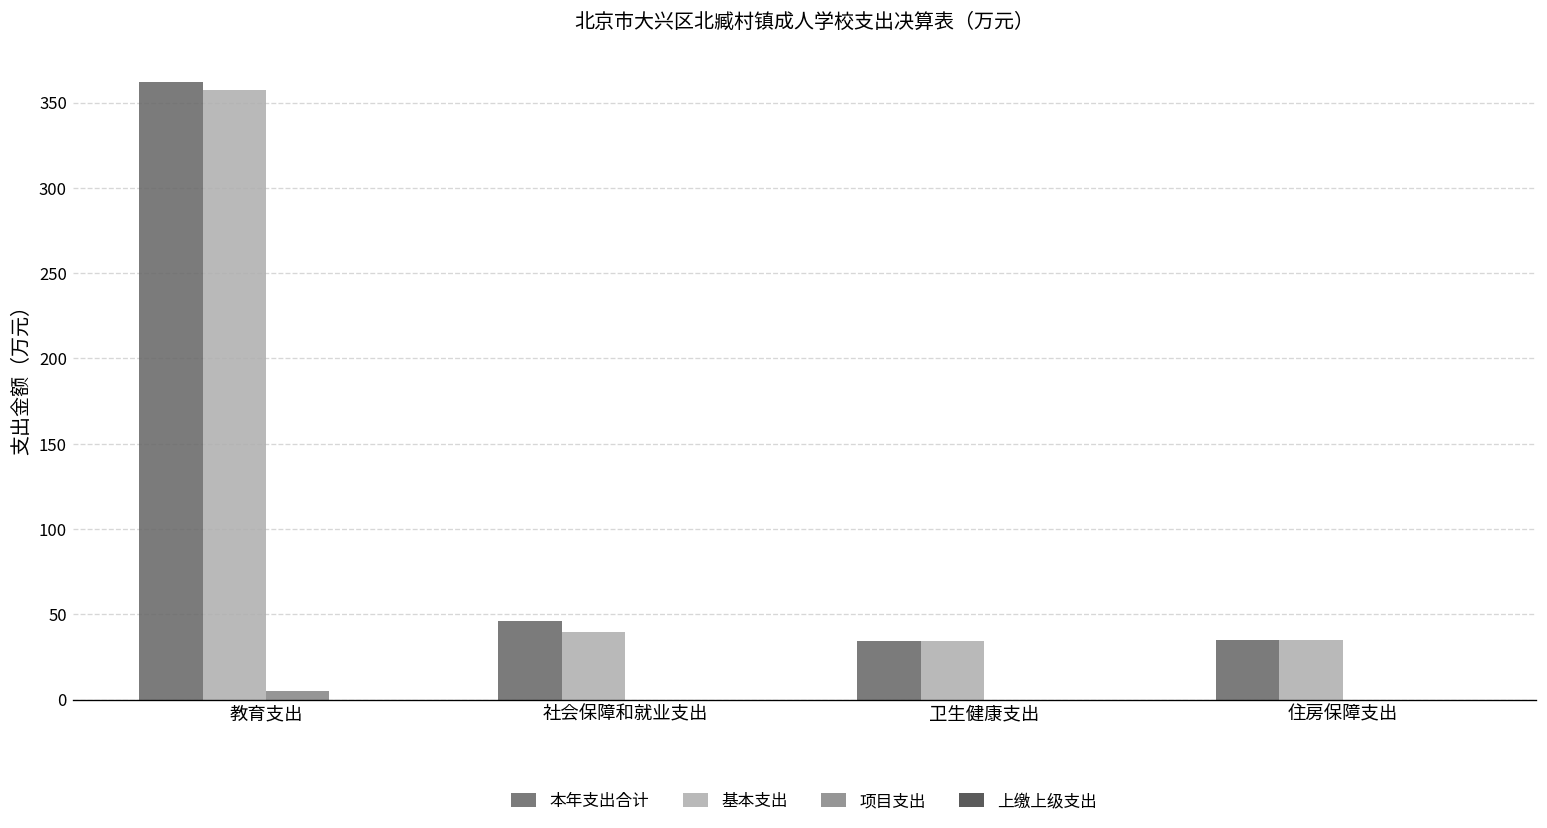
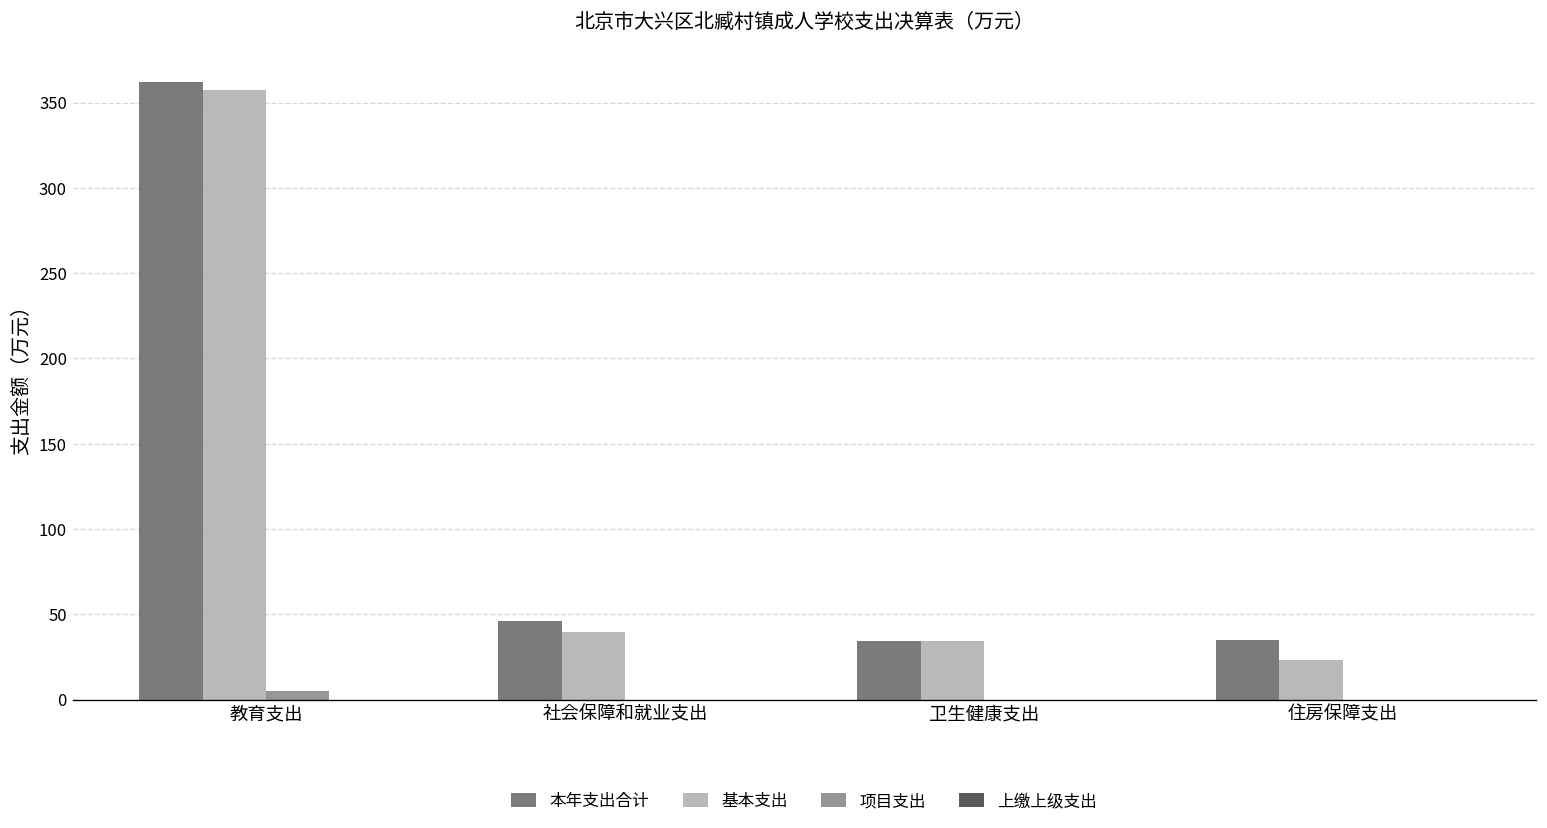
  {
    "基本支出": {
      "教育支出": 357,
      "社会保障和就业支出": 40,
      "卫生健康支出": 34,
-     "住房保障支出": 35
+     "住房保障支出": 24
    },
    "上缴上级支出": {
      "教育支出": 0,
      "社会保障和就业支出": 0,
      "卫生健康支出": 0,
      "住房保障支出": 0
    }
  }
